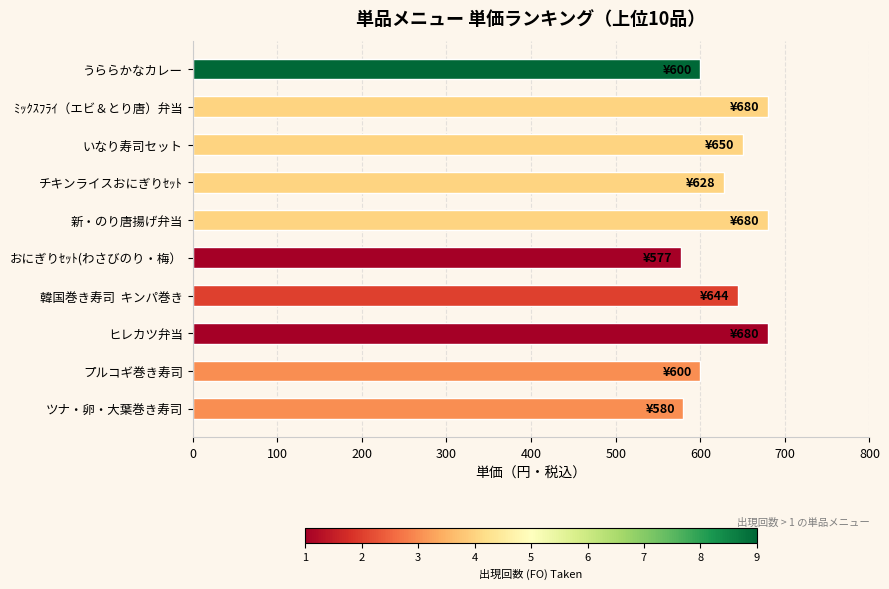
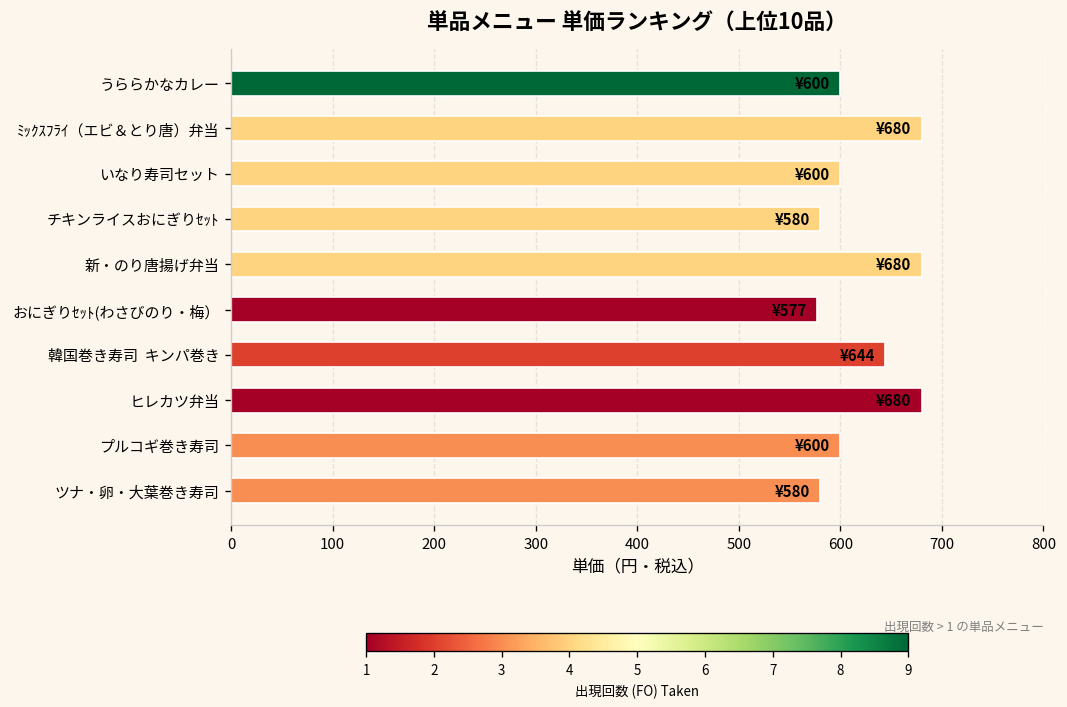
  {
    "うららかなカレー": "¥600",
    "ﾐｯｸｽﾌﾗｲ（エビ＆とり唐）弁当": "¥680",
-   "いなり寿司セット": "¥650",
-   "チキンライスおにぎりｾｯﾄ": "¥628",
+   "いなり寿司セット": "¥600",
+   "チキンライスおにぎりｾｯﾄ": "¥580",
    "新・のり唐揚げ弁当": "¥680",
    "おにぎりｾｯﾄ(わさびのり・梅）": "¥577",
    "韓国巻き寿司 キンパ巻き": "¥644",
    "ヒレカツ弁当": "¥680",
    "プルコギ巻き寿司": "¥600",
    "ツナ・卵・大葉巻き寿司": "¥580"
  }
